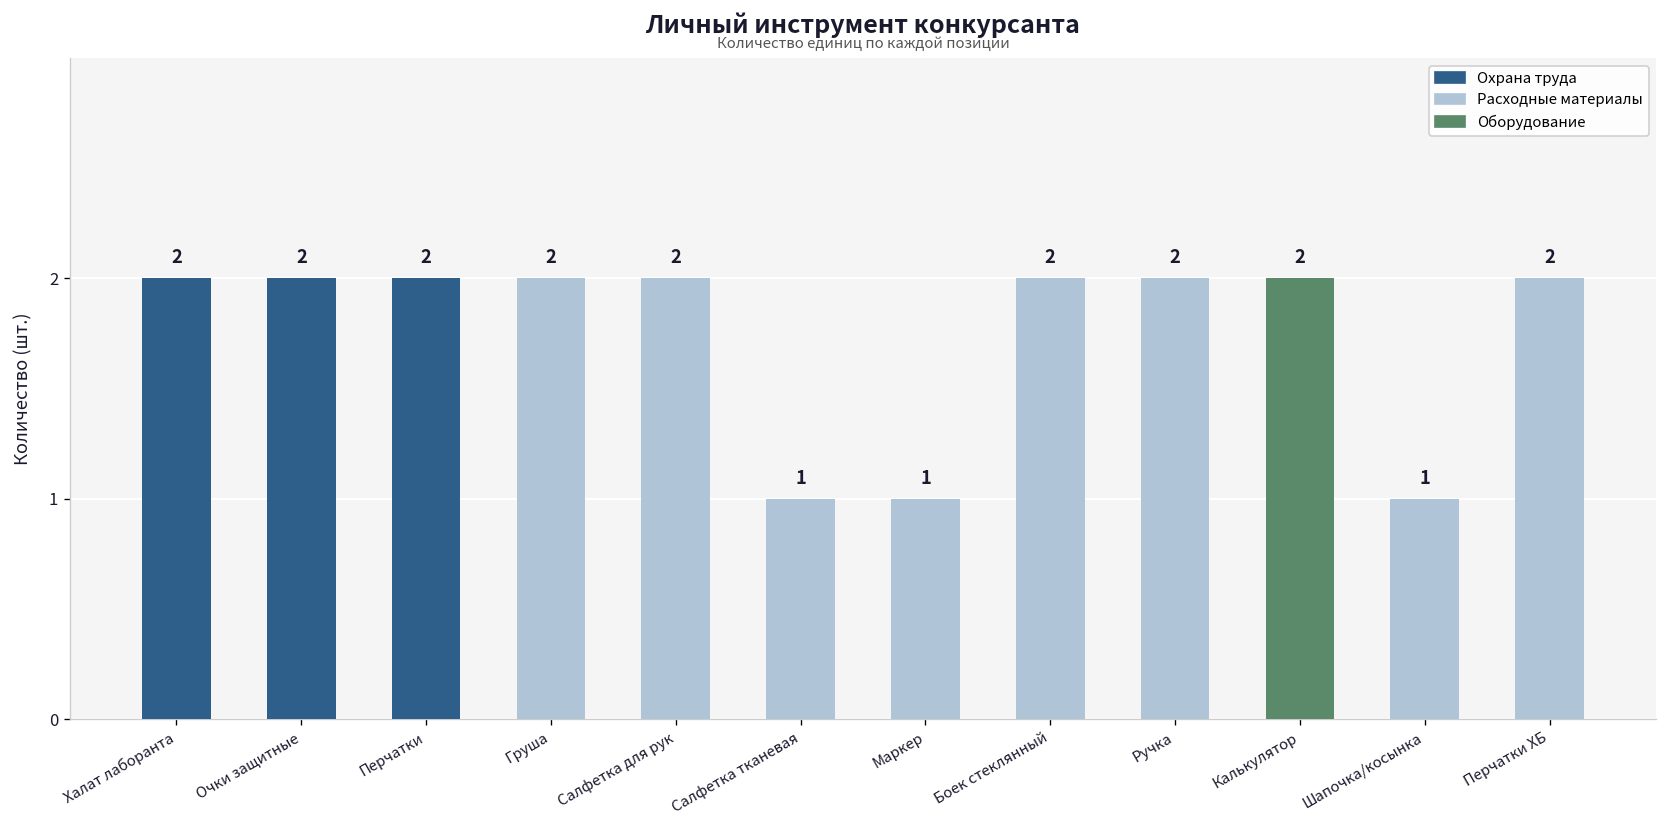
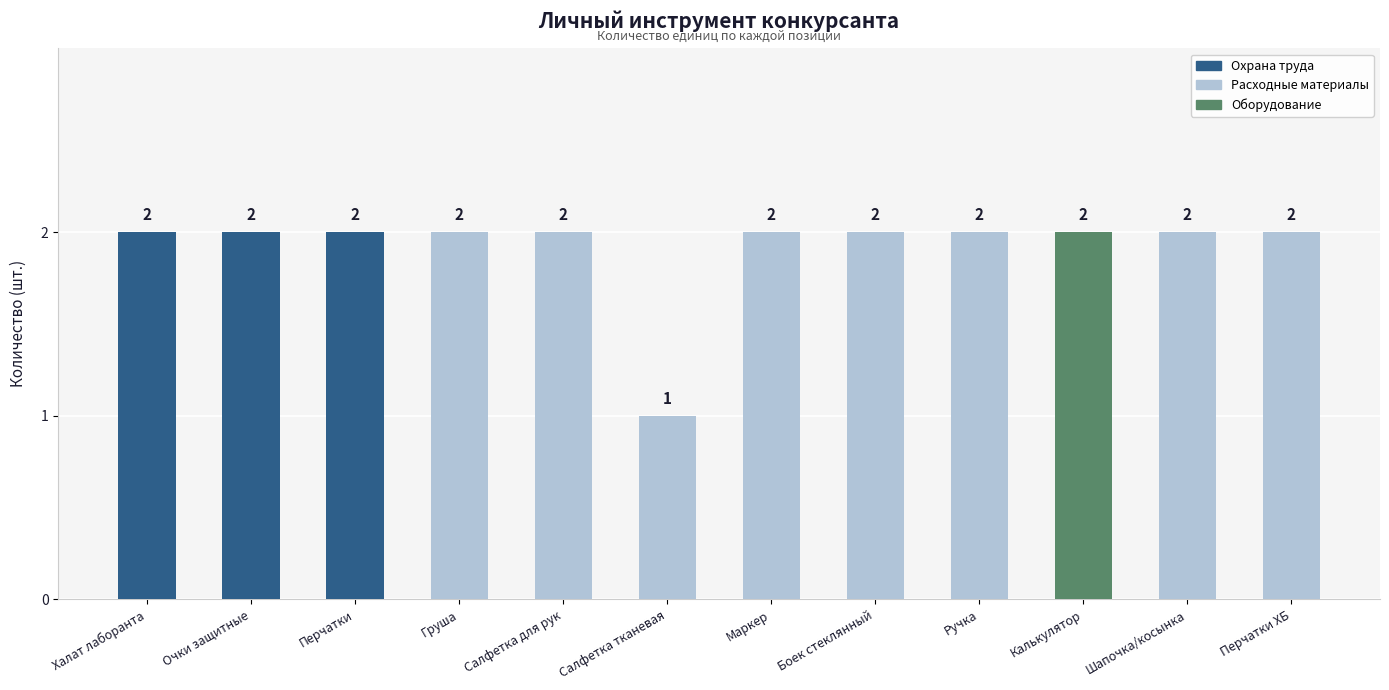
  {
    "Халат лаборанта": 2,
    "Очки защитные": 2,
    "Перчатки": 2,
    "Груша": 2,
    "Салфетка для рук": 2,
    "Салфетка тканевая": 1,
-   "Маркер": 1,
+   "Маркер": 2,
    "Боек стеклянный": 2,
    "Ручка": 2,
    "Калькулятор": 2,
-   "Шапочка/косынка": 1,
+   "Шапочка/косынка": 2,
    "Перчатки ХБ": 2
  }
